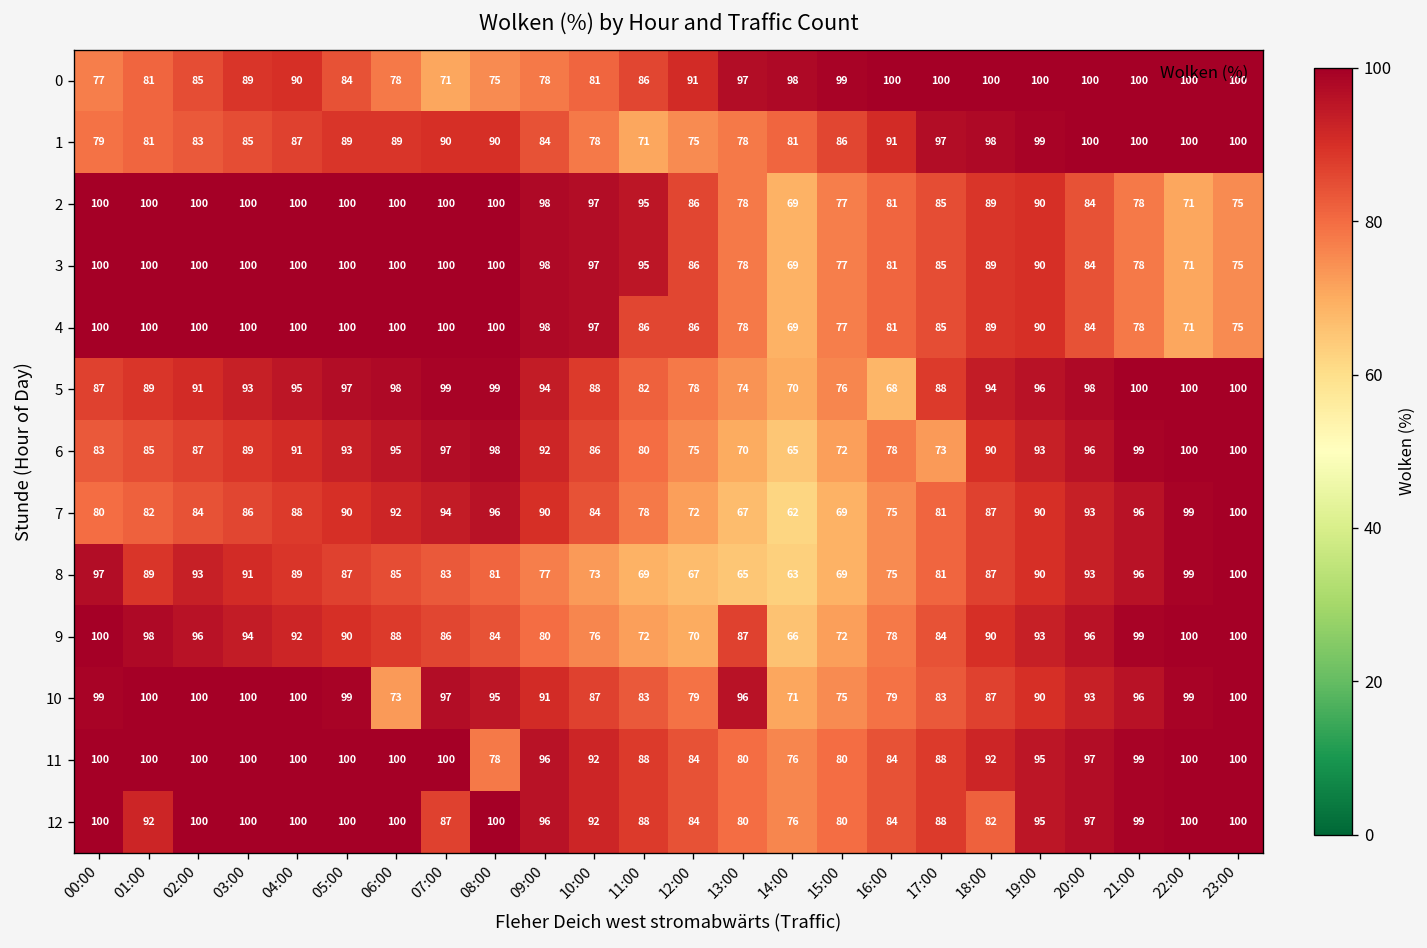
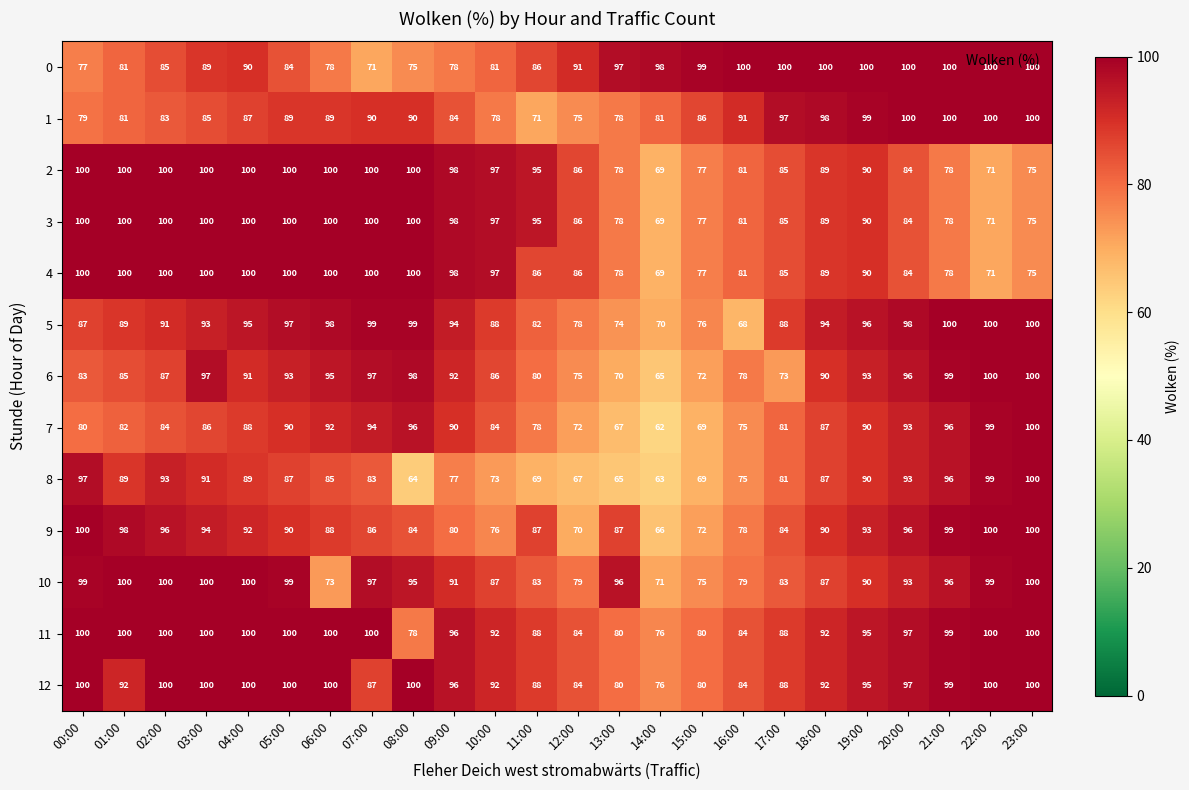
  {
    "6": {
      "00:00": 83,
      "01:00": 85,
      "02:00": 87,
-     "03:00": 89,
+     "03:00": 97,
      "04:00": 91,
      "05:00": 93,
      "06:00": 95,
      "07:00": 97,
      "08:00": 98,
      "09:00": 92,
      "10:00": 86,
      "11:00": 80,
      "12:00": 75,
      "13:00": 70,
      "14:00": 65,
      "15:00": 72,
      "16:00": 78,
      "17:00": 73,
      "18:00": 90,
      "19:00": 93,
      "20:00": 96,
      "21:00": 99,
      "22:00": 100,
      "23:00": 100
    },
    "8": {
      "00:00": 97,
      "01:00": 89,
      "02:00": 93,
      "03:00": 91,
      "04:00": 89,
      "05:00": 87,
      "06:00": 85,
      "07:00": 83,
-     "08:00": 81,
+     "08:00": 64,
      "09:00": 77,
      "10:00": 73,
      "11:00": 69,
      "12:00": 67,
      "13:00": 65,
      "14:00": 63,
      "15:00": 69,
      "16:00": 75,
      "17:00": 81,
      "18:00": 87,
      "19:00": 90,
      "20:00": 93,
      "21:00": 96,
      "22:00": 99,
      "23:00": 100
    },
    "9": {
      "00:00": 100,
      "01:00": 98,
      "02:00": 96,
      "03:00": 94,
      "04:00": 92,
      "05:00": 90,
      "06:00": 88,
      "07:00": 86,
      "08:00": 84,
      "09:00": 80,
      "10:00": 76,
-     "11:00": 72,
+     "11:00": 87,
      "12:00": 70,
      "13:00": 87,
      "14:00": 66,
      "15:00": 72,
      "16:00": 78,
      "17:00": 84,
      "18:00": 90,
      "19:00": 93,
      "20:00": 96,
      "21:00": 99,
      "22:00": 100,
      "23:00": 100
    },
    "12": {
      "00:00": 100,
      "01:00": 92,
      "02:00": 100,
      "03:00": 100,
      "04:00": 100,
      "05:00": 100,
      "06:00": 100,
      "07:00": 87,
      "08:00": 100,
      "09:00": 96,
      "10:00": 92,
      "11:00": 88,
      "12:00": 84,
      "13:00": 80,
      "14:00": 76,
      "15:00": 80,
      "16:00": 84,
      "17:00": 88,
-     "18:00": 82,
+     "18:00": 92,
      "19:00": 95,
      "20:00": 97,
      "21:00": 99,
      "22:00": 100,
      "23:00": 100
    }
  }
